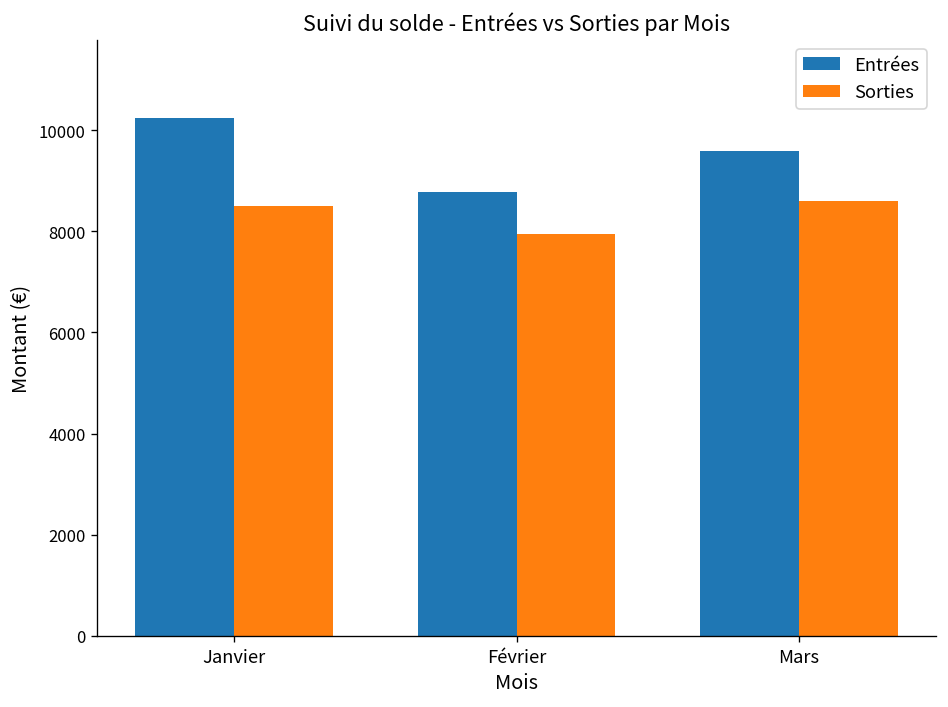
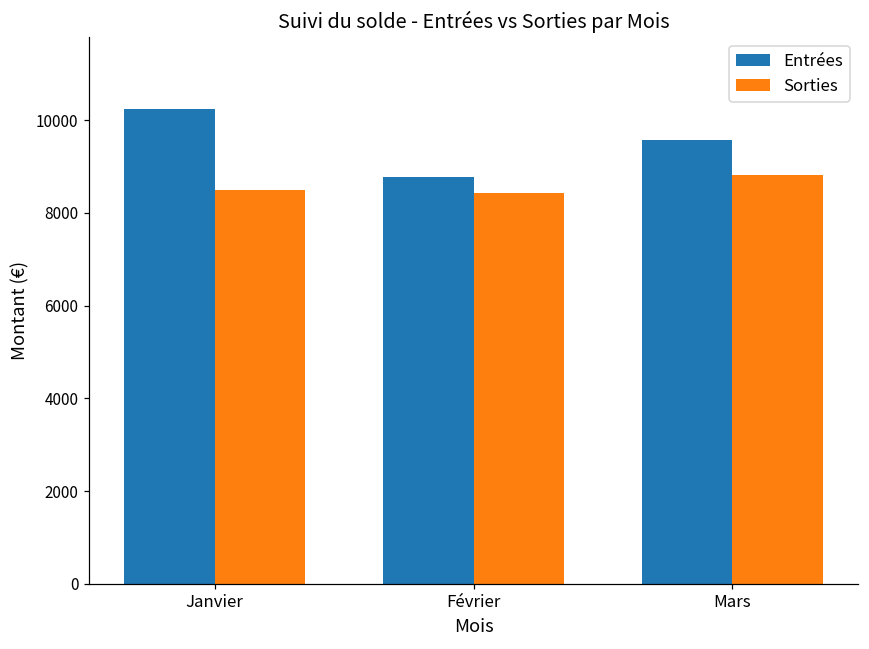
  {
    "Entrées": {
      "Janvier": 10200,
      "Février": 8800,
      "Mars": 9600
    },
    "Sorties": {
      "Janvier": 8500,
-     "Février": 7900,
-     "Mars": 8600
+     "Février": 8400,
+     "Mars": 8800
    }
  }
